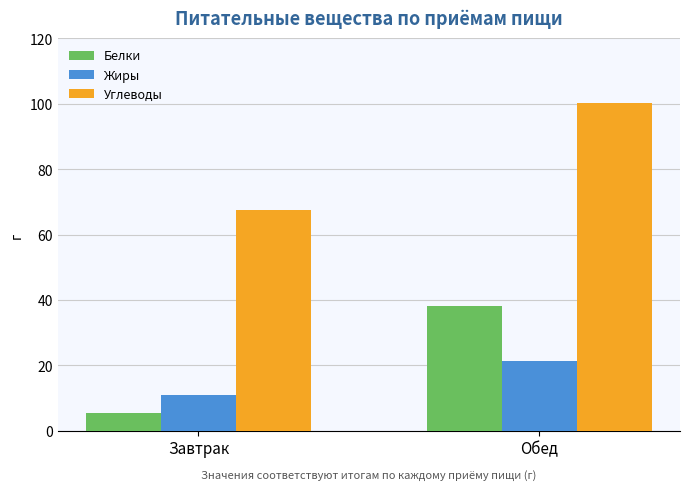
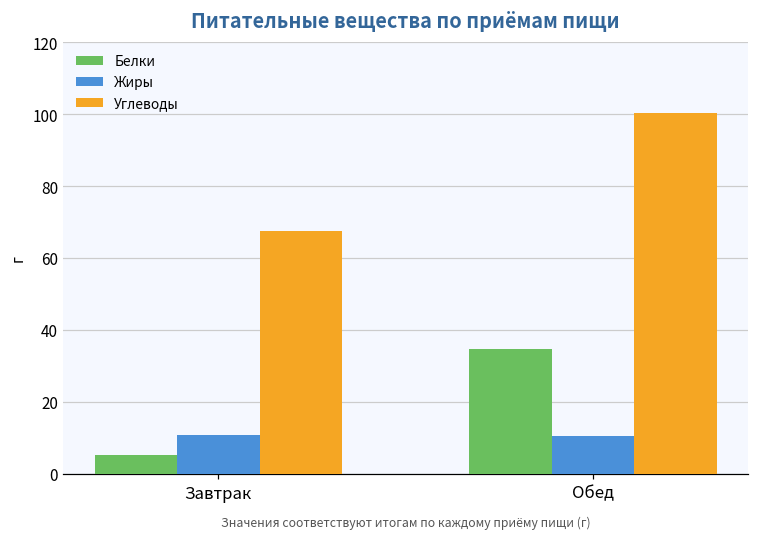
  {
    "Белки": {
      "Завтрак": 5,
-     "Обед": 38
+     "Обед": 35
    },
    "Жиры": {
      "Завтрак": 11,
-     "Обед": 21
+     "Обед": 11
    },
    "Углеводы": {
      "Завтрак": 67,
      "Обед": 100
    }
  }
